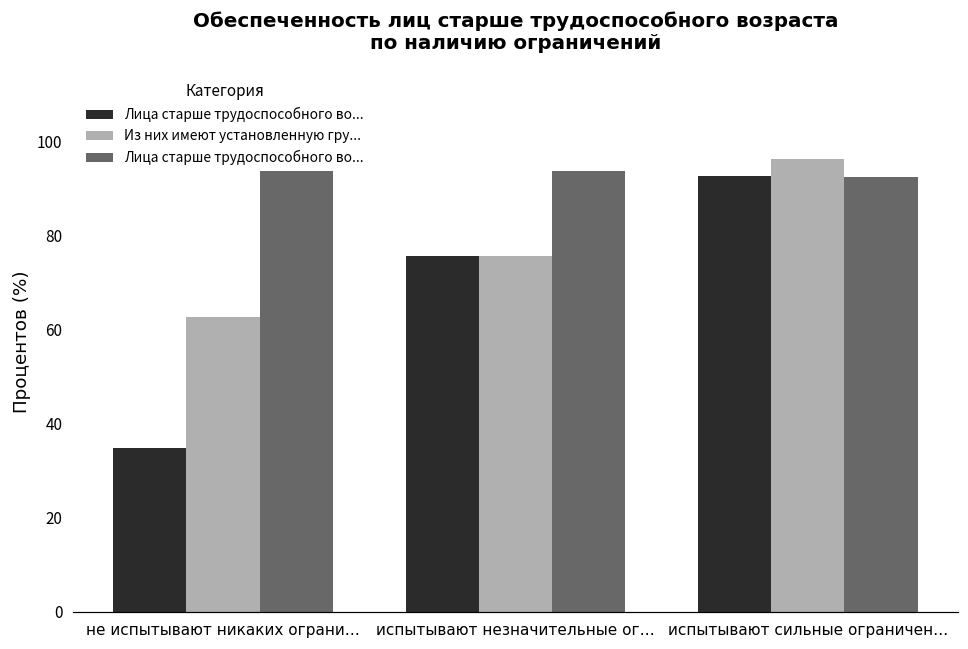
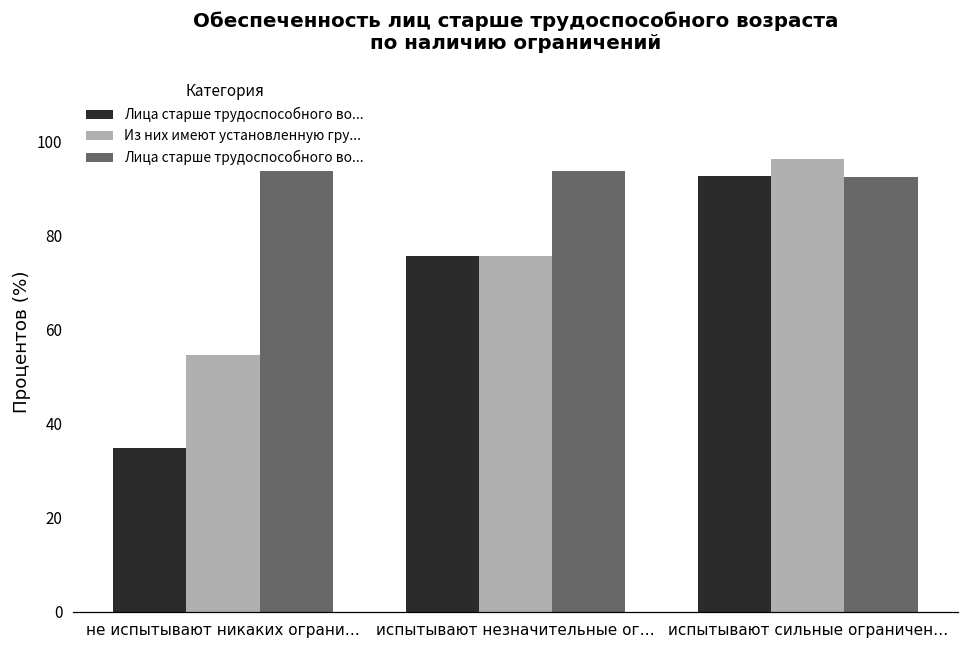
  {
    "Из них имеют установленную гру...": {
-     "не испытывают никаких ограни…": 63,
+     "не испытывают никаких ограни…": 55,
      "испытывают незначительные ог…": 76,
      "испытывают сильные ограничен…": 96
    }
  }
